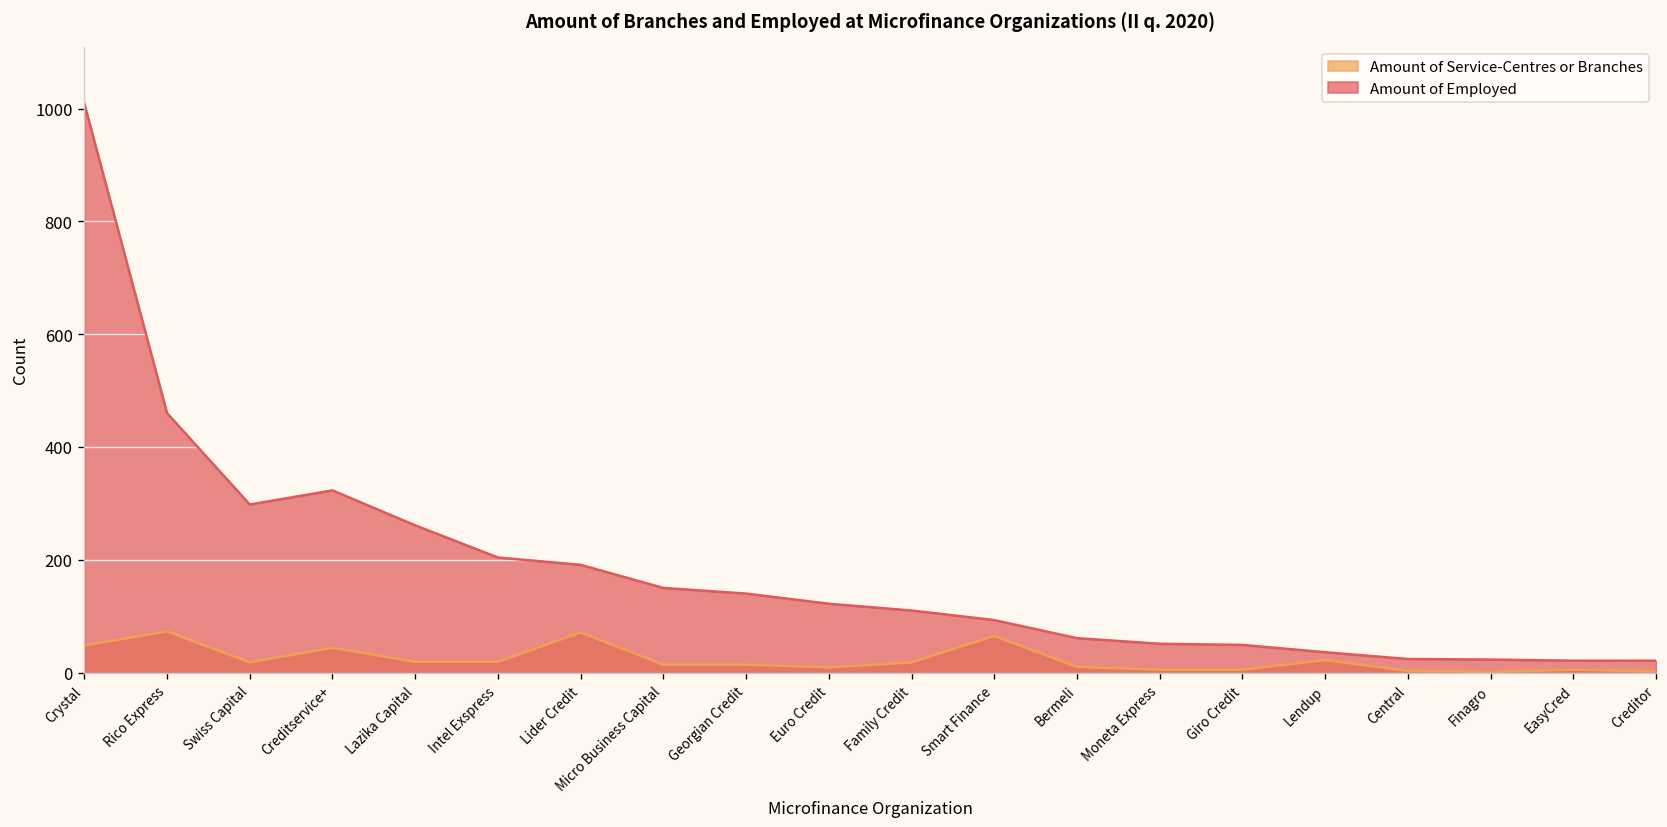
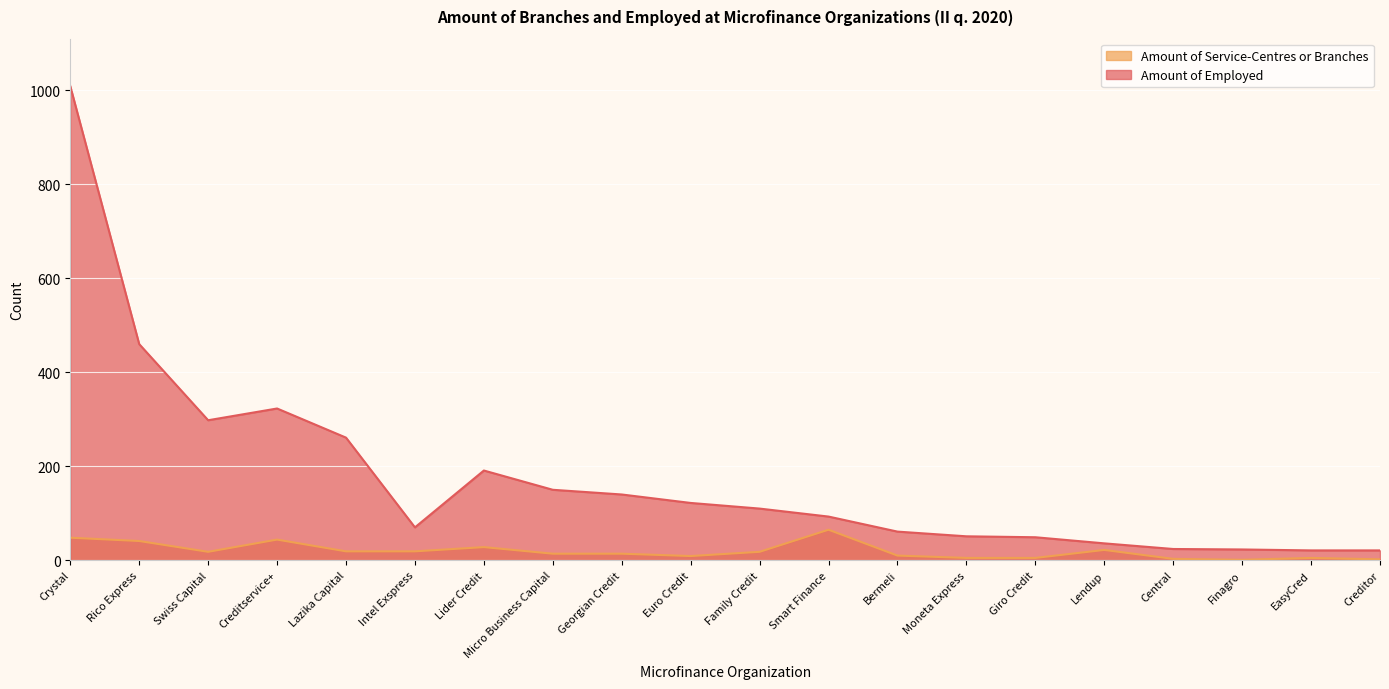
  {
    "Amount of Service-Centres or Branches": {
      "Crystal": 50,
-     "Rico Express": 70,
+     "Rico Express": 40,
      "Swiss Capital": 20,
      "Creditservice+": 40,
      "Lazika Capital": 20,
      "Intel Exspress": 20,
-     "Lider Credit": 70,
+     "Lider Credit": 30,
      "Micro Business Capital": 10,
      "Georgian Credit": 10,
      "Euro Credit": 10,
      "Family Credit": 20,
      "Smart Finance": 70,
      "Bermeli": 10,
      "Moneta Express": 10,
      "Giro Credit": 10,
      "Lendup": 20,
      "Central": 0,
      "Finagro": 0,
      "EasyCred": 10,
      "Creditor": 0
    },
    "Amount of Employed": {
      "Crystal": 1010,
      "Rico Express": 460,
      "Swiss Capital": 300,
      "Creditservice+": 320,
      "Lazika Capital": 260,
-     "Intel Exspress": 200,
+     "Intel Exspress": 70,
      "Lider Credit": 190,
      "Micro Business Capital": 150,
      "Georgian Credit": 140,
      "Euro Credit": 120,
      "Family Credit": 110,
      "Smart Finance": 90,
      "Bermeli": 60,
      "Moneta Express": 50,
      "Giro Credit": 50,
      "Lendup": 40,
      "Central": 20,
      "Finagro": 20,
      "EasyCred": 20,
      "Creditor": 20
    }
  }
